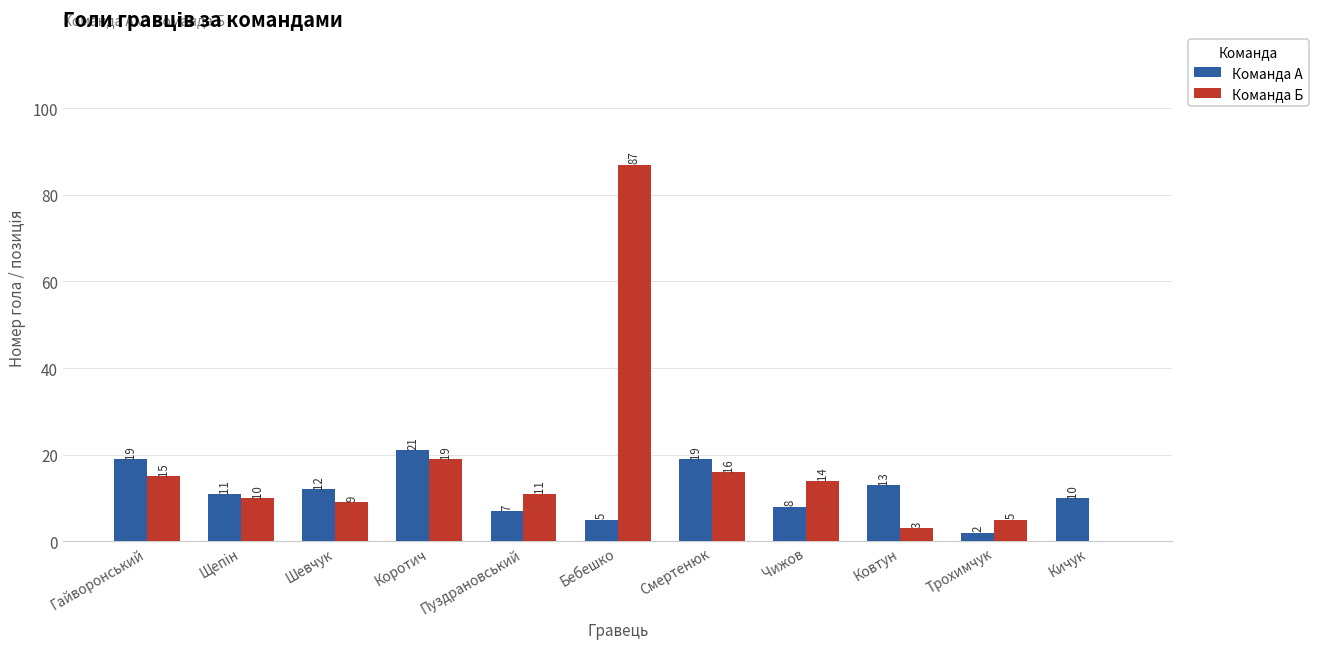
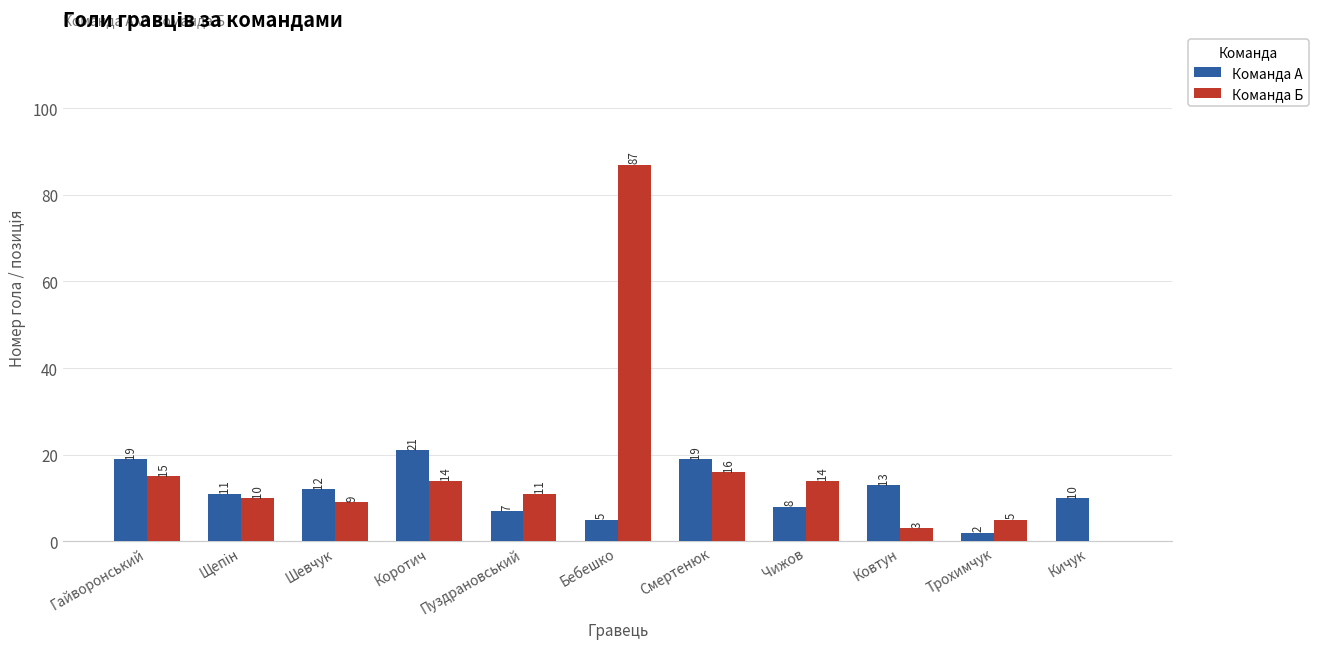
  {
    "Команда А": {
      "Гайворонський": 19,
      "Щепін": 11,
      "Шевчук": 12,
      "Коротич": 21,
      "Пуздрановський": 7,
      "Бебешко": 5,
      "Смертенюк": 19,
      "Чижов": 8,
      "Ковтун": 13,
      "Трохимчук": 2,
      "Кичук": 10
    },
    "Команда Б": {
      "Гайворонський": 15,
      "Щепін": 10,
      "Шевчук": 9,
-     "Коротич": 19,
+     "Коротич": 14,
      "Пуздрановський": 11,
      "Бебешко": 87,
      "Смертенюк": 16,
      "Чижов": 14,
      "Ковтун": 3,
      "Трохимчук": 5
    }
  }
